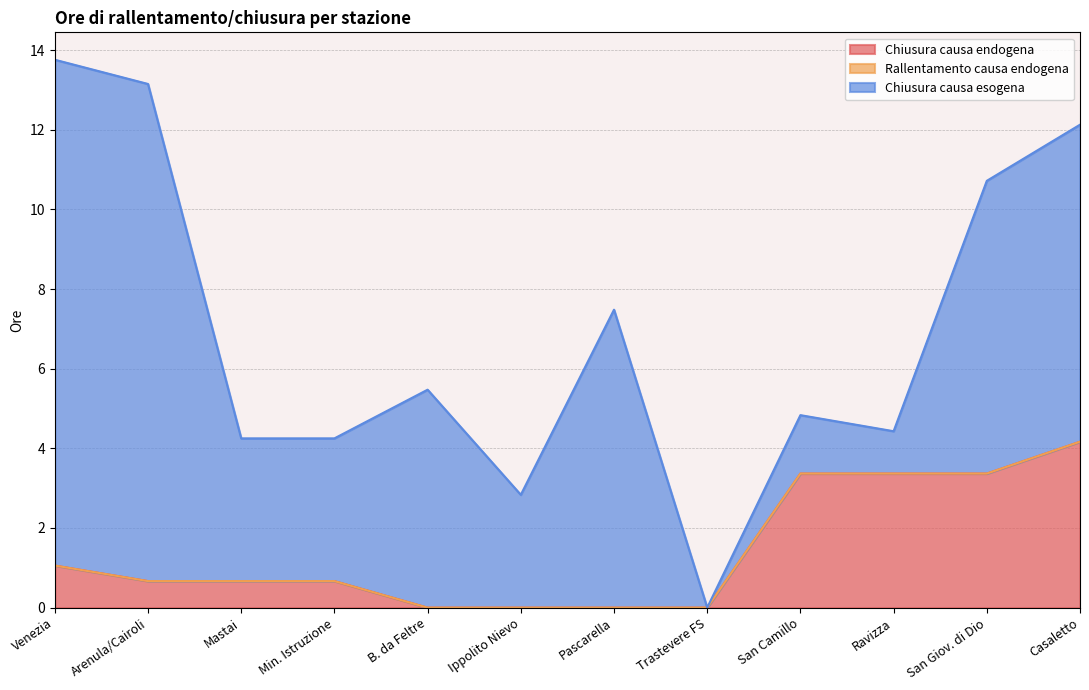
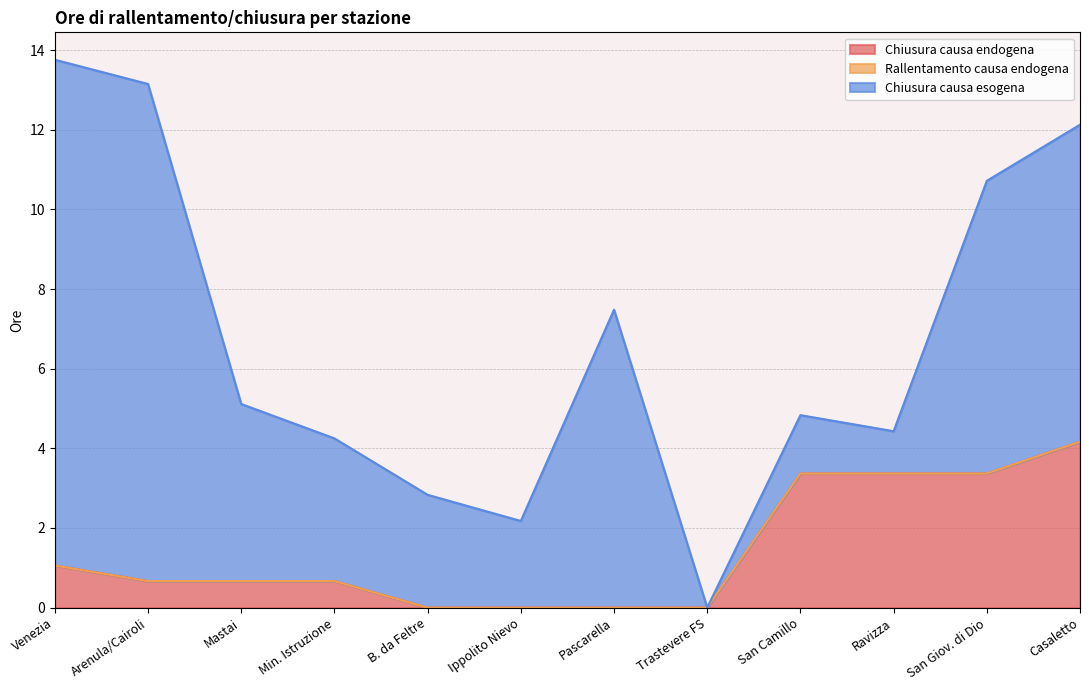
  {
    "Rallentamento causa endogena": {
      "Venezia": 1.1,
      "Arenula/Cairoli": 0.7,
      "Mastai": 0.7,
      "Min. Istruzione": 0.7,
      "B. da Feltre": 0.0,
      "Ippolito Nievo": 0.0,
      "Pascarella": 0.0,
      "San Camillo": 3.4,
      "Ravizza": 3.4,
      "San Giov. di Dio": 3.4,
      "Casaletto": 4.2
    },
    "Chiusura causa esogena": {
      "Venezia": 12.7,
      "Arenula/Cairoli": 12.5,
-     "Mastai": 3.6,
+     "Mastai": 4.4,
      "Min. Istruzione": 3.6,
-     "B. da Feltre": 5.5,
-     "Ippolito Nievo": 2.8,
+     "B. da Feltre": 2.8,
+     "Ippolito Nievo": 2.2,
      "Pascarella": 7.5,
      "San Camillo": 1.5,
      "Ravizza": 1.1,
      "San Giov. di Dio": 7.4,
      "Casaletto": 8.0
    }
  }
